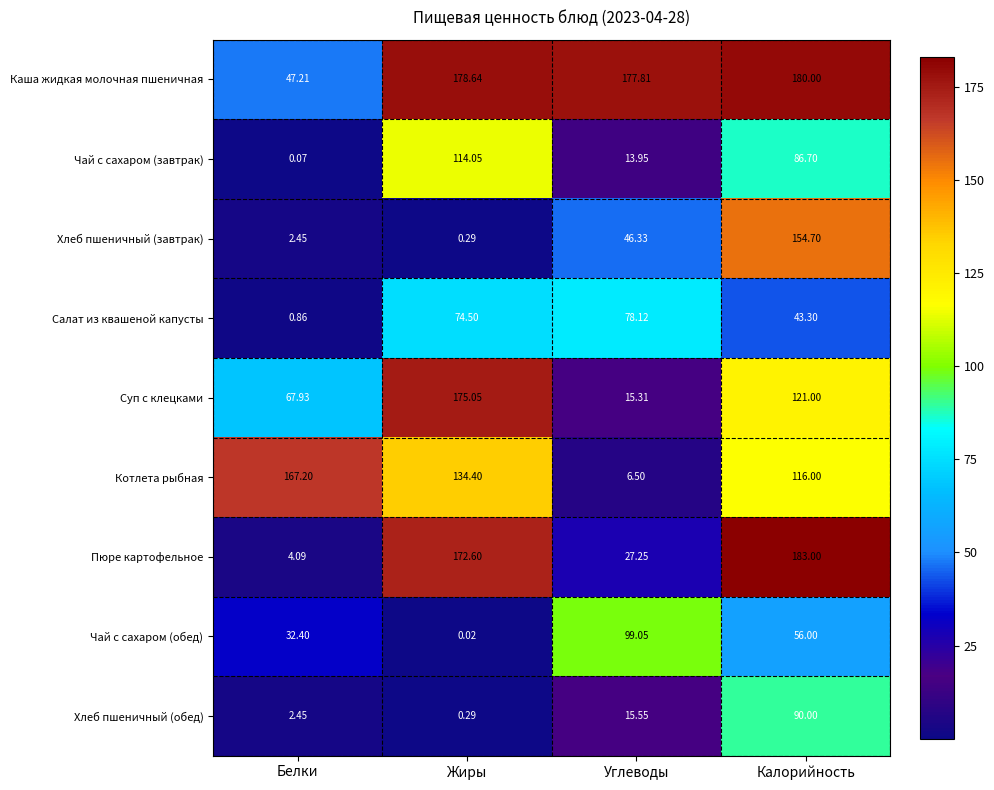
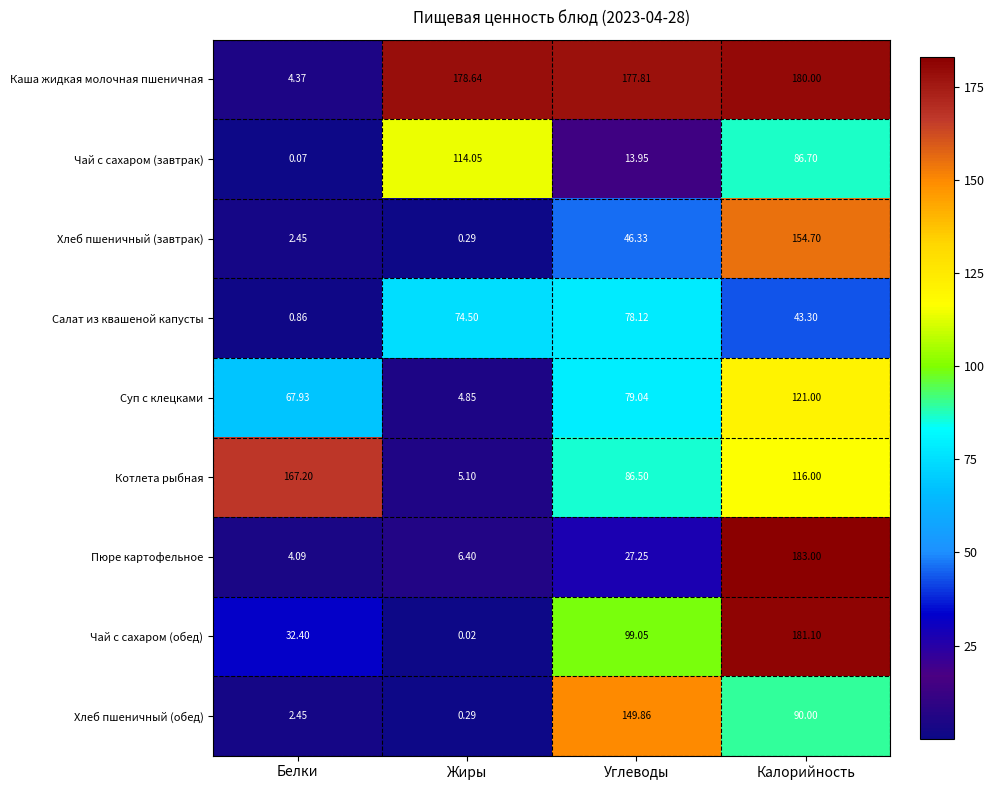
  {
    "Каша жидкая молочная пшеничная": {
-     "Белки": 47.21,
+     "Белки": 4.37,
      "Жиры": 178.64,
      "Углеводы": 177.81,
      "Калорийность": 180.00
    },
    "Чай с сахаром (завтрак)": {
      "Белки": 0.07,
      "Жиры": 114.05,
      "Углеводы": 13.95,
      "Калорийность": 86.70
    },
    "Хлеб пшеничный (завтрак)": {
      "Белки": 2.45,
      "Жиры": 0.29,
      "Углеводы": 46.33,
      "Калорийность": 154.70
    },
    "Салат из квашеной капусты": {
      "Белки": 0.86,
      "Жиры": 74.50,
      "Углеводы": 78.12,
      "Калорийность": 43.30
    },
    "Суп с клецками": {
      "Белки": 67.93,
-     "Жиры": 175.05,
-     "Углеводы": 15.31,
+     "Жиры": 4.85,
+     "Углеводы": 79.04,
      "Калорийность": 121.00
    },
    "Котлета рыбная": {
      "Белки": 167.20,
-     "Жиры": 134.40,
-     "Углеводы": 6.50,
+     "Жиры": 5.10,
+     "Углеводы": 86.50,
      "Калорийность": 116.00
    },
    "Пюре картофельное": {
      "Белки": 4.09,
-     "Жиры": 172.60,
+     "Жиры": 6.40,
      "Углеводы": 27.25,
      "Калорийность": 183.00
    },
    "Чай с сахаром (обед)": {
      "Белки": 32.40,
      "Жиры": 0.02,
      "Углеводы": 99.05,
-     "Калорийность": 56.00
+     "Калорийность": 181.10
    },
    "Хлеб пшеничный (обед)": {
      "Белки": 2.45,
      "Жиры": 0.29,
-     "Углеводы": 15.55,
+     "Углеводы": 149.86,
      "Калорийность": 90.00
    }
  }
